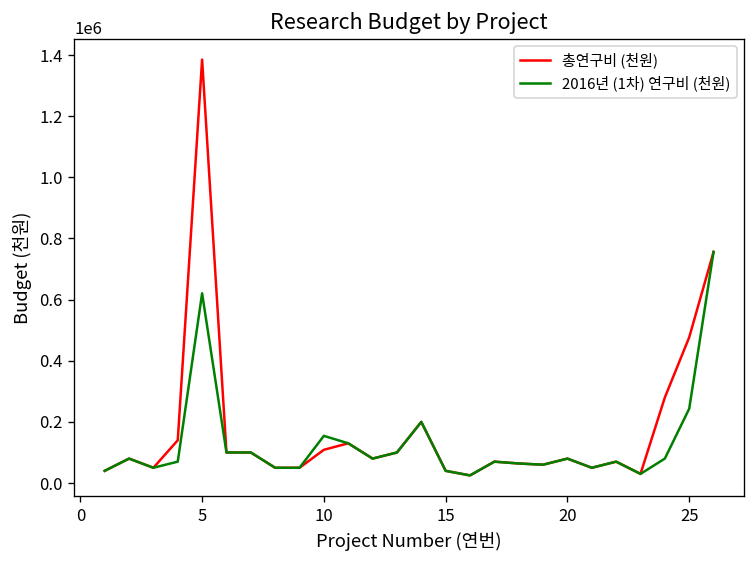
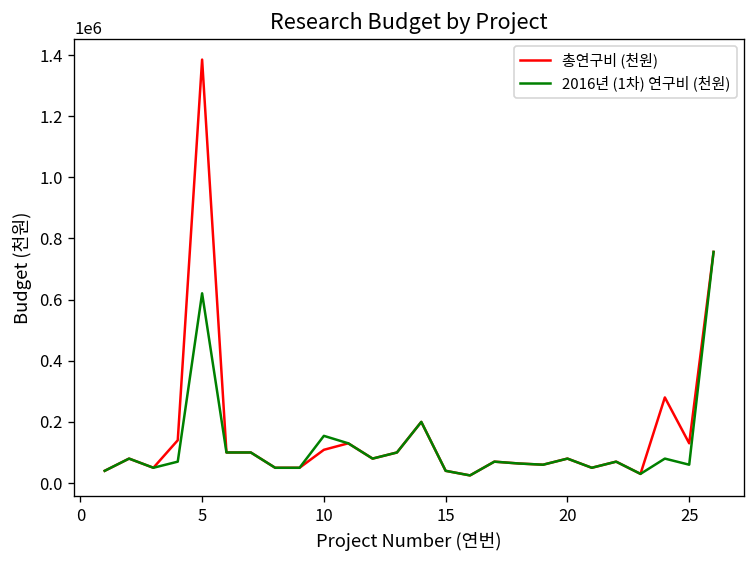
  {
    "총연구비 (천원)": {
      "5": 1390000,
      "10": 110000,
-     "25": 480000
+     "25": 130000
    },
    "2016년 (1차) 연구비 (천원)": {
      "5": 620000,
      "10": 150000,
-     "25": 240000
+     "25": 60000
    }
  }
